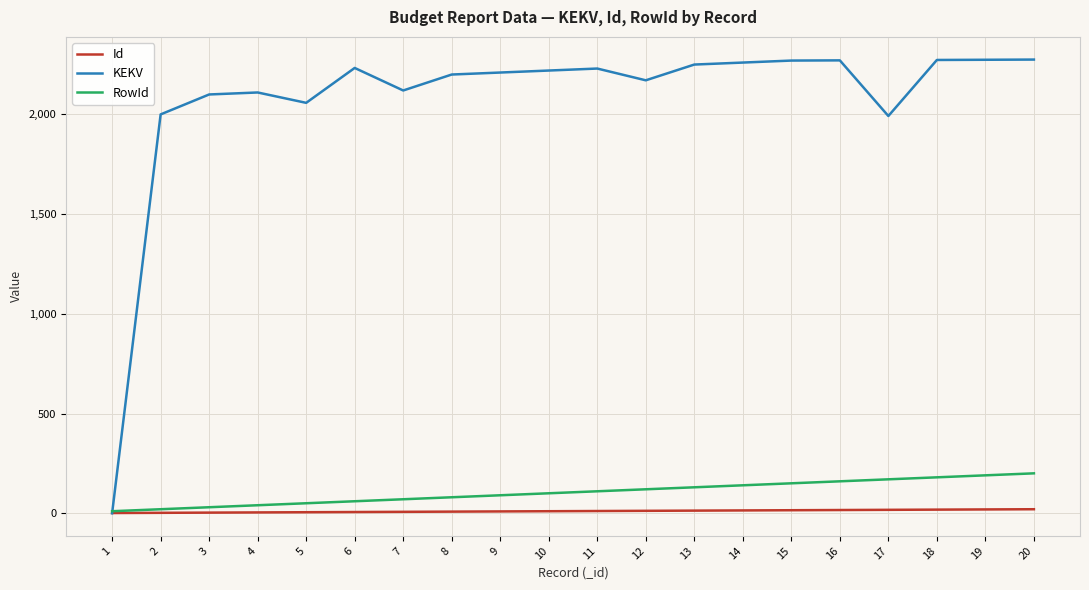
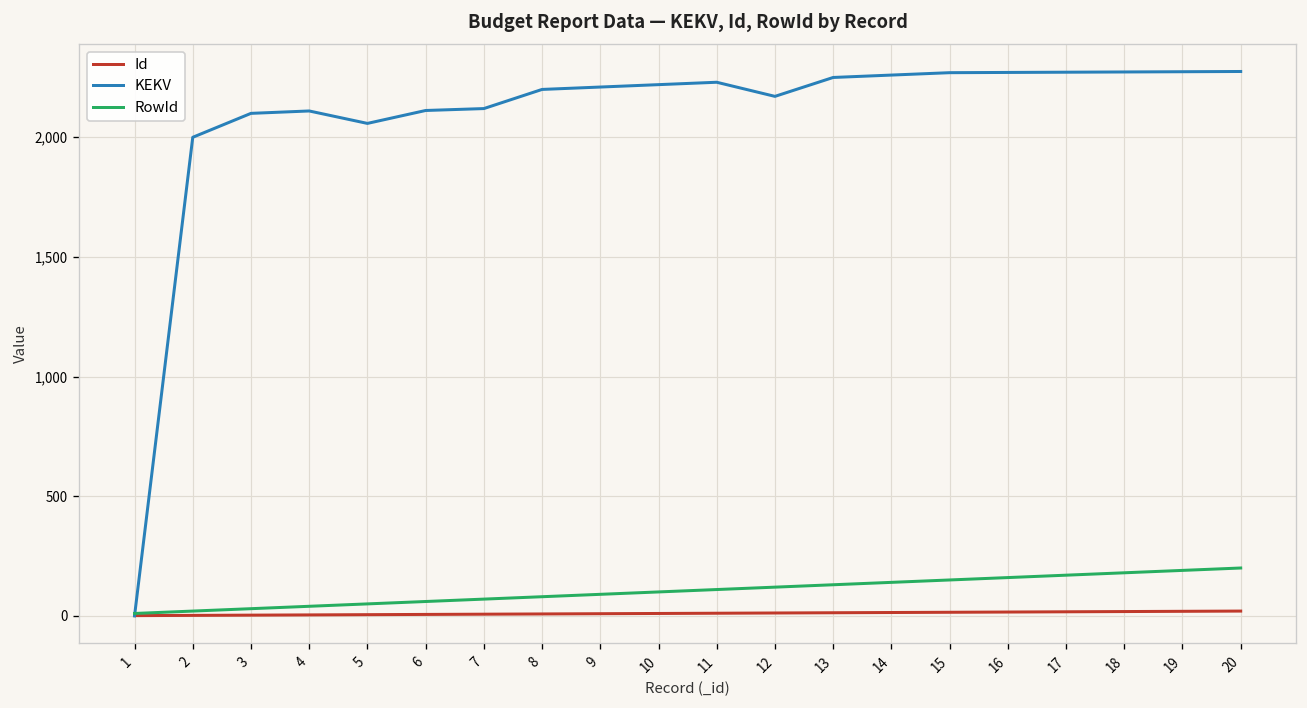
  {
    "Id": {
      "2": "0",
      "3": "0",
      "4": "0",
      "5": "10",
      "6": "10",
      "7": "10",
      "8": "10",
      "9": "10",
      "10": "10",
      "11": "10",
      "12": "10",
      "13": "10",
      "14": "10",
      "15": "20",
      "16": "20",
      "17": "20",
      "18": "20",
      "19": "20",
      "20": "20"
    },
    "KEKV": {
      "2": "2,000",
      "3": "2,100",
      "4": "2,110",
      "5": "2,060",
-     "6": "2,230",
+     "6": "2,110",
      "7": "2,120",
      "8": "2,200",
      "9": "2,210",
      "10": "2,220",
      "11": "2,230",
      "12": "2,170",
      "13": "2,250",
      "14": "2,260",
      "15": "2,270",
      "16": "2,270",
-     "17": "1,990",
+     "17": "2,270",
      "18": "2,270",
      "19": "2,270",
      "20": "2,280"
    },
    "RowId": {
      "2": "20",
      "3": "30",
      "4": "40",
      "5": "50",
      "6": "60",
      "7": "70",
      "8": "80",
      "9": "90",
      "10": "100",
      "11": "110",
      "12": "120",
      "13": "130",
      "14": "140",
      "15": "150",
      "16": "160",
      "17": "170",
      "18": "180",
      "19": "190",
      "20": "200"
    }
  }
